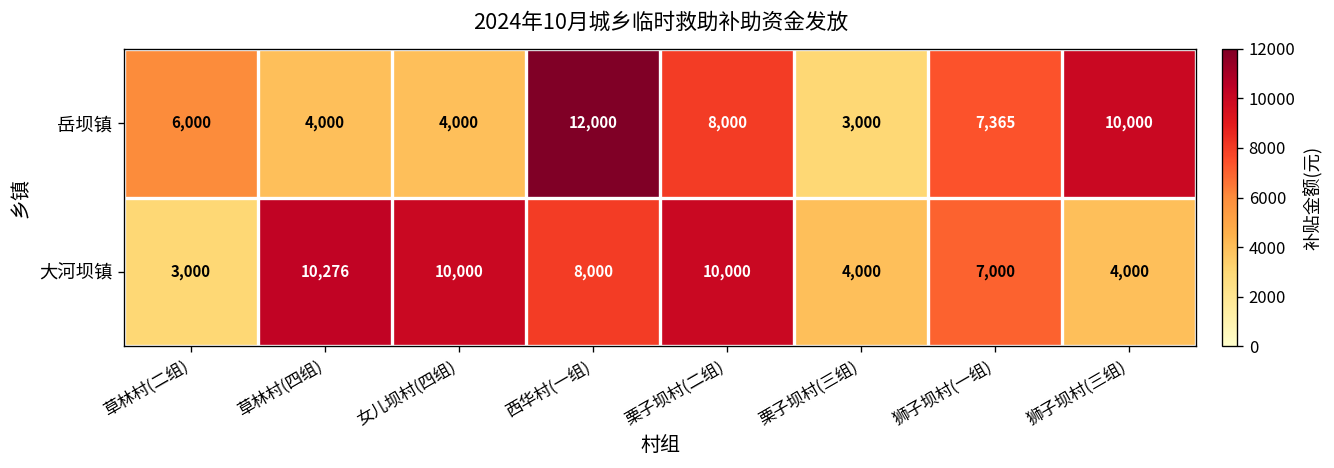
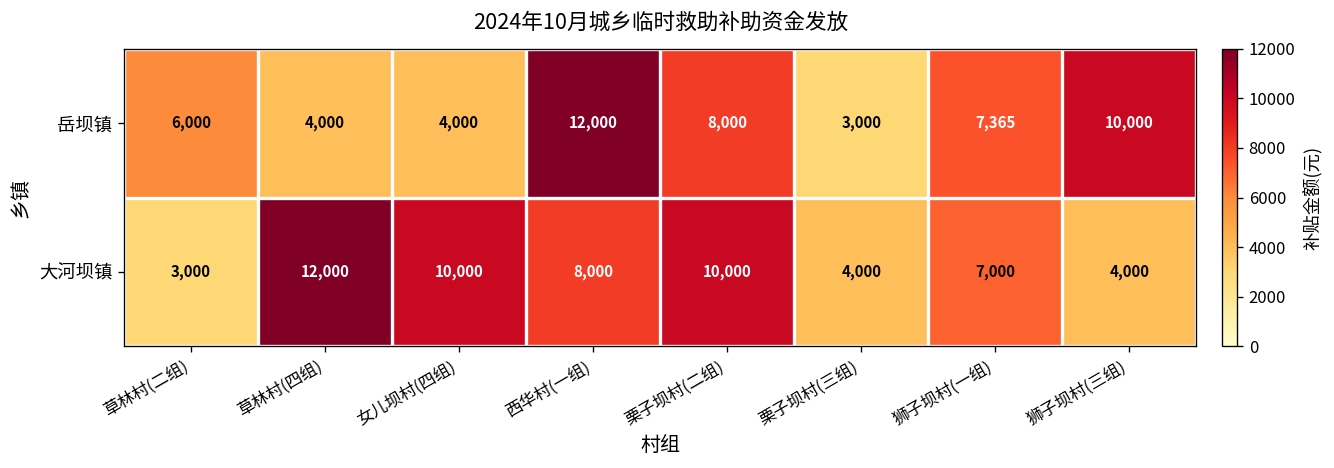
  {
    "岳坝镇": {
      "草林村(二组)": "6,000",
      "草林村(四组)": "4,000",
      "女儿坝村(四组)": "4,000",
      "西华村(一组)": "12,000",
      "栗子坝村(二组)": "8,000",
      "栗子坝村(三组)": "3,000",
      "狮子坝村(一组)": "7,365",
      "狮子坝村(三组)": "10,000"
    },
    "大河坝镇": {
      "草林村(二组)": "3,000",
-     "草林村(四组)": "10,276",
+     "草林村(四组)": "12,000",
      "女儿坝村(四组)": "10,000",
      "西华村(一组)": "8,000",
      "栗子坝村(二组)": "10,000",
      "栗子坝村(三组)": "4,000",
      "狮子坝村(一组)": "7,000",
      "狮子坝村(三组)": "4,000"
    }
  }
